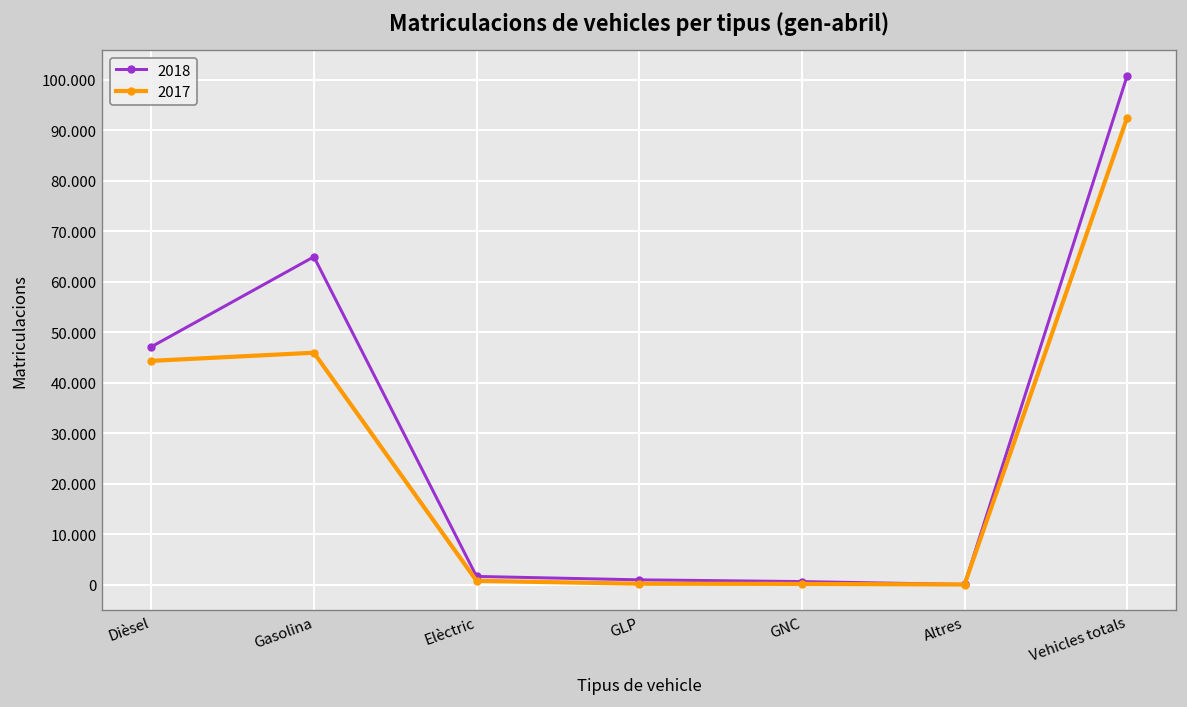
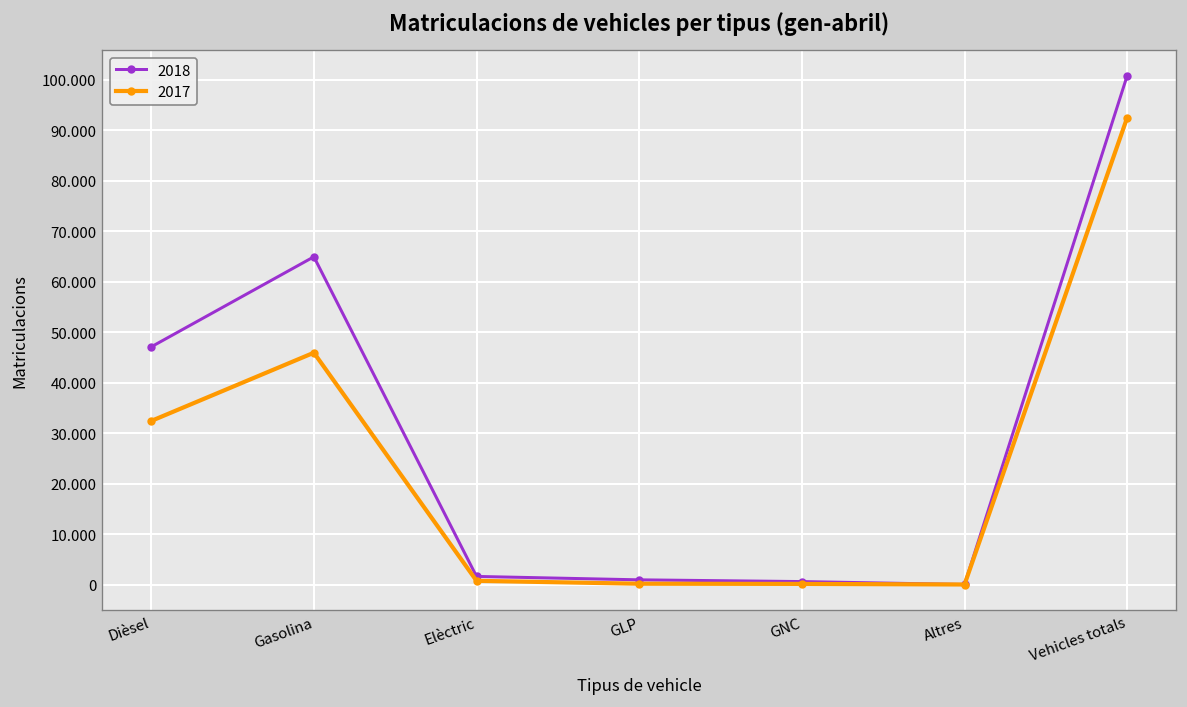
  {
    "2018": {
      "Dièsel": 47,
      "Gasolina": 65,
      "Elèctric": 2,
      "GLP": 1,
      "Vehicles totals": 101
    },
    "2017": {
-     "Dièsel": 44,
+     "Dièsel": 32,
      "Gasolina": 46,
      "Elèctric": 1,
      "GLP": 0,
      "Vehicles totals": 93
    }
  }
